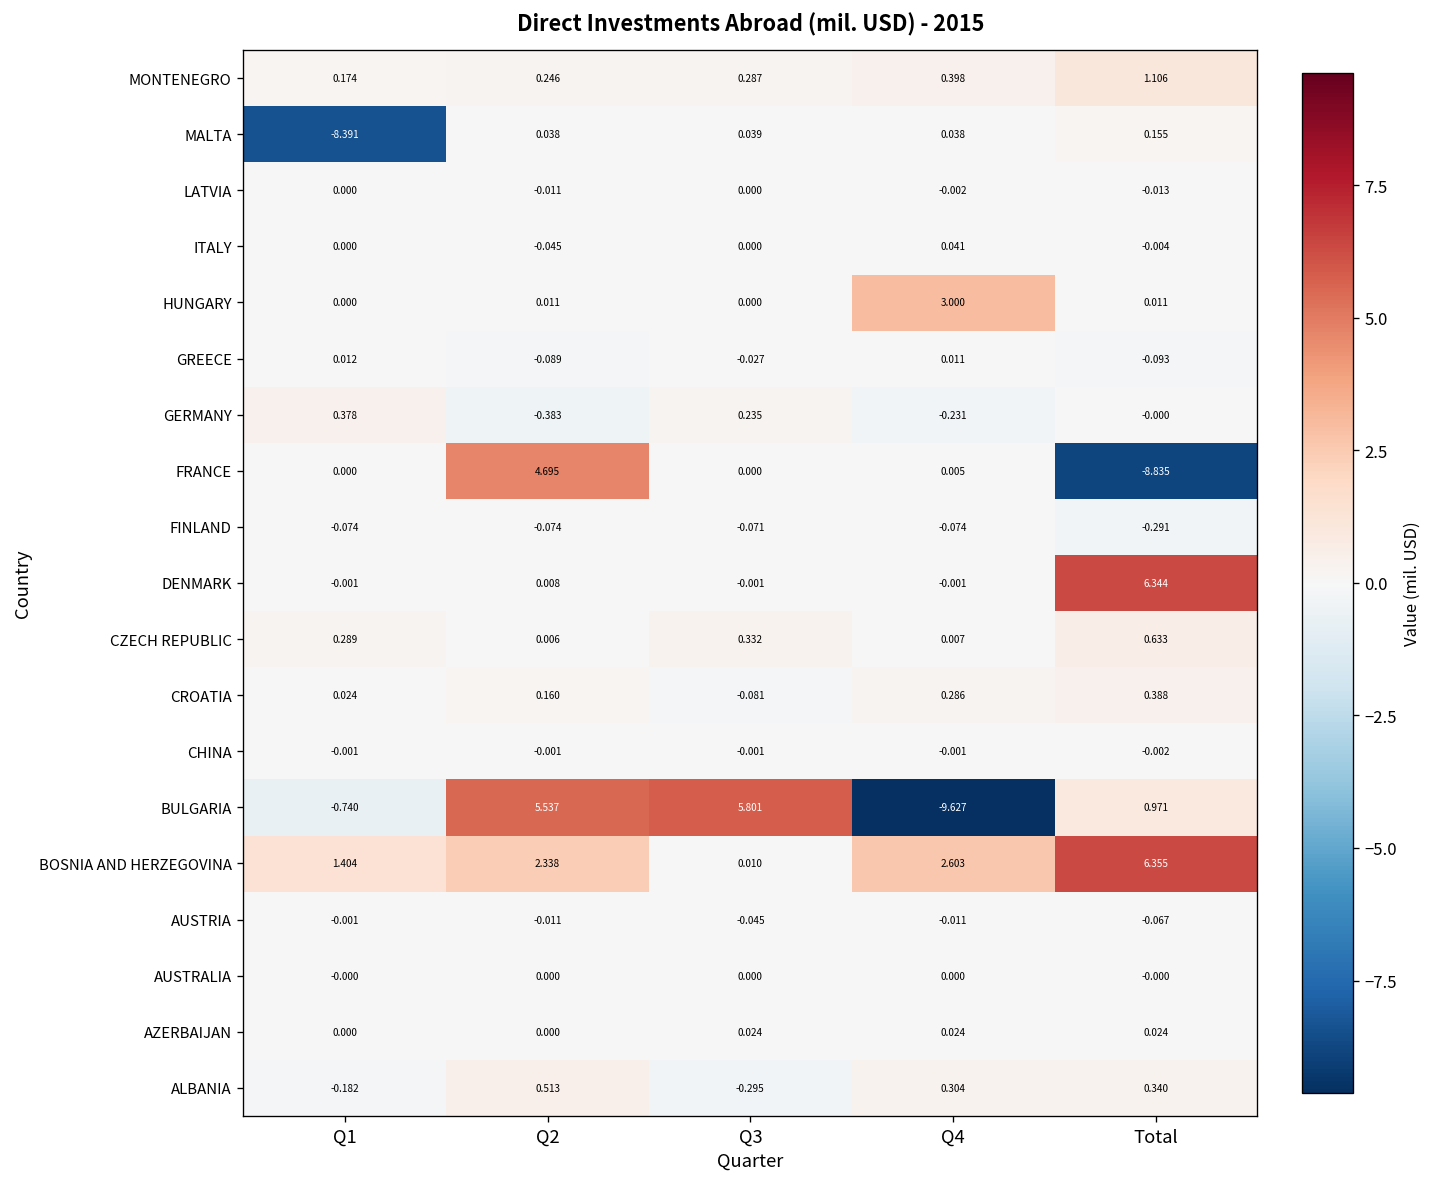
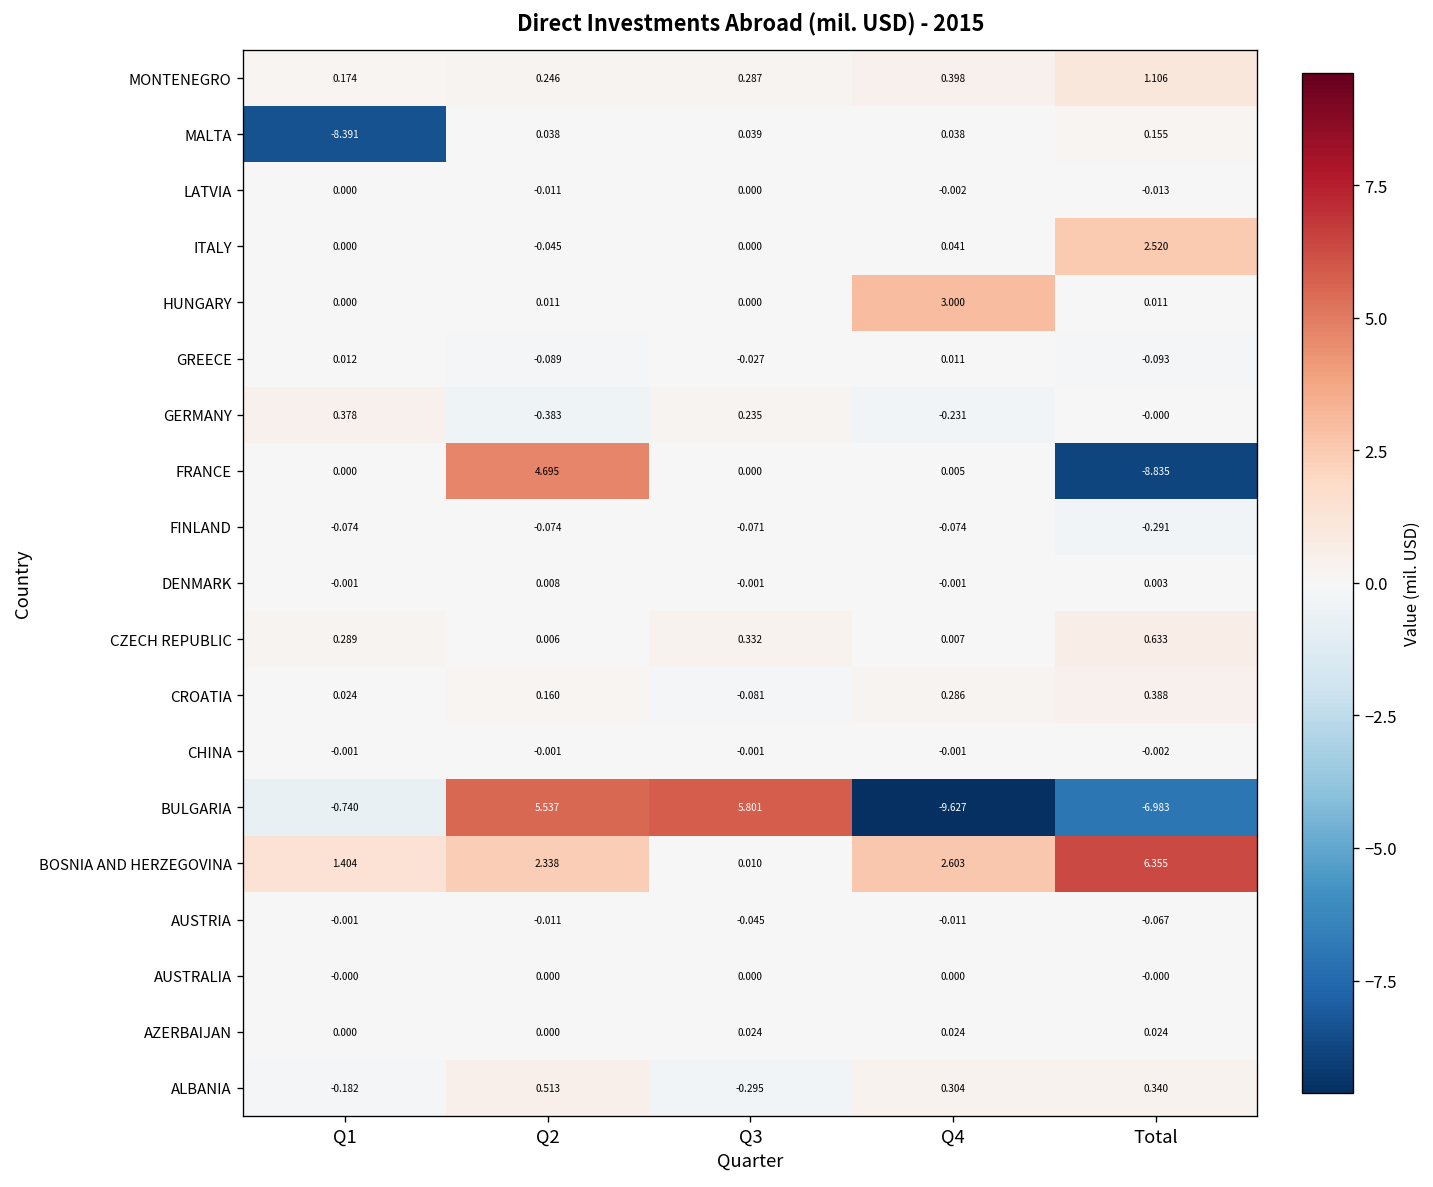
  {
    "MONTENEGRO": {
      "Q1": 0.174,
      "Q2": 0.246,
      "Q3": 0.287,
      "Q4": 0.398,
      "Total": 1.106
    },
    "MALTA": {
      "Q1": -8.391,
      "Q2": 0.038,
      "Q3": 0.039,
      "Q4": 0.038,
      "Total": 0.155
    },
    "LATVIA": {
      "Q1": 0.000,
      "Q2": -0.011,
      "Q3": 0.000,
      "Q4": -0.002,
      "Total": -0.013
    },
    "ITALY": {
      "Q1": 0.000,
      "Q2": -0.045,
      "Q3": 0.000,
      "Q4": 0.041,
-     "Total": -0.004
+     "Total": 2.520
    },
    "HUNGARY": {
      "Q1": 0.000,
      "Q2": 0.011,
      "Q3": 0.000,
      "Q4": 3.000,
      "Total": 0.011
    },
    "GREECE": {
      "Q1": 0.012,
      "Q2": -0.089,
      "Q3": -0.027,
      "Q4": 0.011,
      "Total": -0.093
    },
    "GERMANY": {
      "Q1": 0.378,
      "Q2": -0.383,
      "Q3": 0.235,
      "Q4": -0.231,
      "Total": -0.000
    },
    "FRANCE": {
      "Q1": 0.000,
      "Q2": 4.695,
      "Q3": 0.000,
      "Q4": 0.005,
      "Total": -8.835
    },
    "FINLAND": {
      "Q1": -0.074,
      "Q2": -0.074,
      "Q3": -0.071,
      "Q4": -0.074,
      "Total": -0.291
    },
    "DENMARK": {
      "Q1": -0.001,
      "Q2": 0.008,
      "Q3": -0.001,
      "Q4": -0.001,
-     "Total": 6.344
+     "Total": 0.003
    },
    "CZECH REPUBLIC": {
      "Q1": 0.289,
      "Q2": 0.006,
      "Q3": 0.332,
      "Q4": 0.007,
      "Total": 0.633
    },
    "CROATIA": {
      "Q1": 0.024,
      "Q2": 0.160,
      "Q3": -0.081,
      "Q4": 0.286,
      "Total": 0.388
    },
    "CHINA": {
      "Q1": -0.001,
      "Q2": -0.001,
      "Q3": -0.001,
      "Q4": -0.001,
      "Total": -0.002
    },
    "BULGARIA": {
      "Q1": -0.740,
      "Q2": 5.537,
      "Q3": 5.801,
      "Q4": -9.627,
-     "Total": 0.971
+     "Total": -6.983
    },
    "BOSNIA AND HERZEGOVINA": {
      "Q1": 1.404,
      "Q2": 2.338,
      "Q3": 0.010,
      "Q4": 2.603,
      "Total": 6.355
    },
    "AUSTRIA": {
      "Q1": -0.001,
      "Q2": -0.011,
      "Q3": -0.045,
      "Q4": -0.011,
      "Total": -0.067
    },
    "AUSTRALIA": {
      "Q1": -0.000,
      "Q2": 0.000,
      "Q3": 0.000,
      "Q4": 0.000,
      "Total": -0.000
    },
    "AZERBAIJAN": {
      "Q1": 0.000,
      "Q2": 0.000,
      "Q3": 0.024,
      "Q4": 0.024,
      "Total": 0.024
    },
    "ALBANIA": {
      "Q1": -0.182,
      "Q2": 0.513,
      "Q3": -0.295,
      "Q4": 0.304,
      "Total": 0.340
    }
  }
